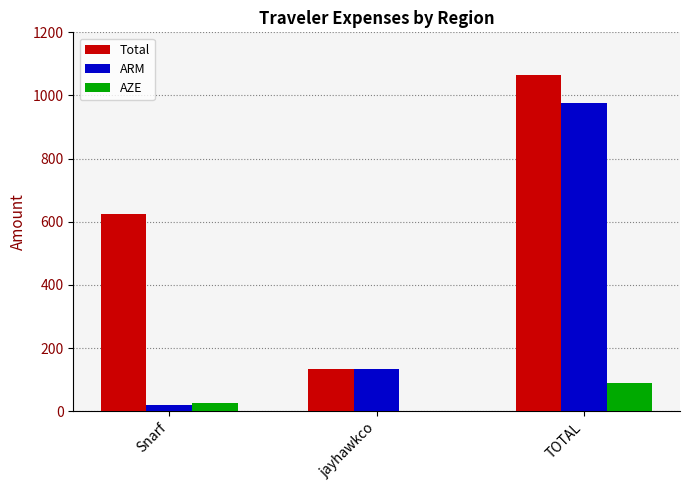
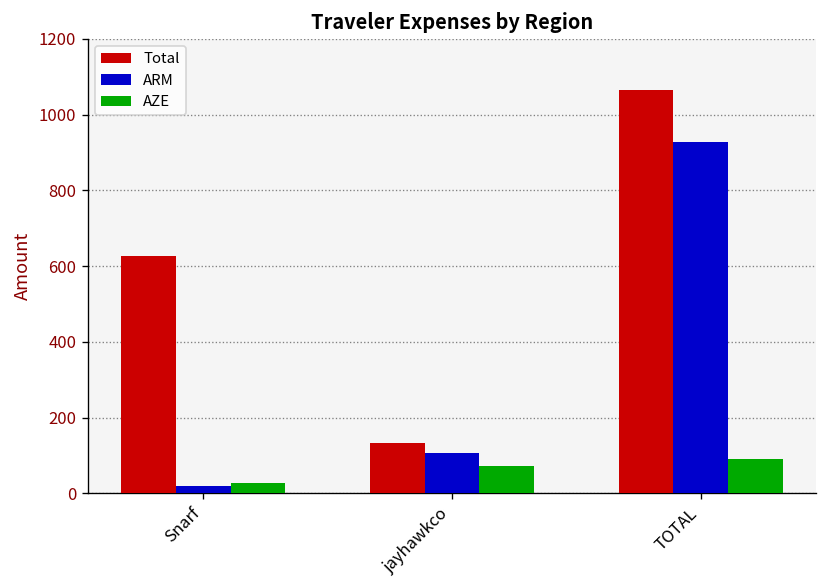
  {
    "Total": {
      "Snarf": 630,
      "jayhawkco": 130,
      "TOTAL": 1070
    },
    "ARM": {
      "Snarf": 20,
-     "jayhawkco": 130,
-     "TOTAL": 980
+     "jayhawkco": 110,
+     "TOTAL": 930
    },
    "AZE": {
      "Snarf": 30,
-     "jayhawkco": 0,
+     "jayhawkco": 70,
      "TOTAL": 90
    }
  }
